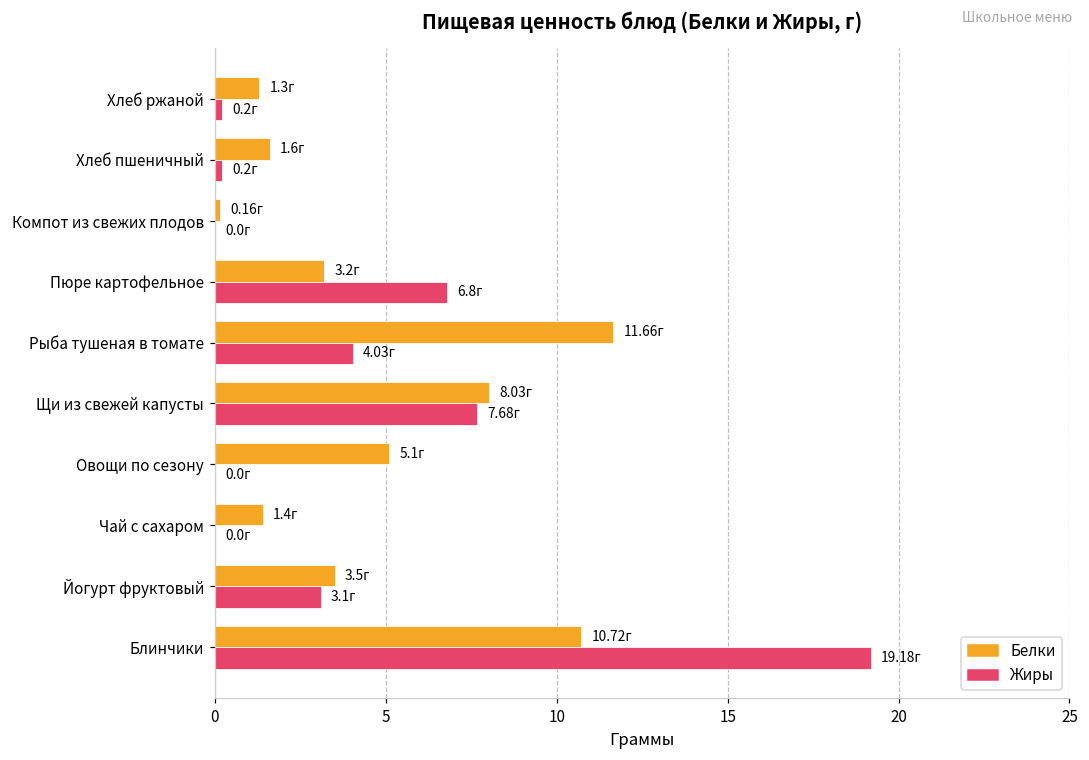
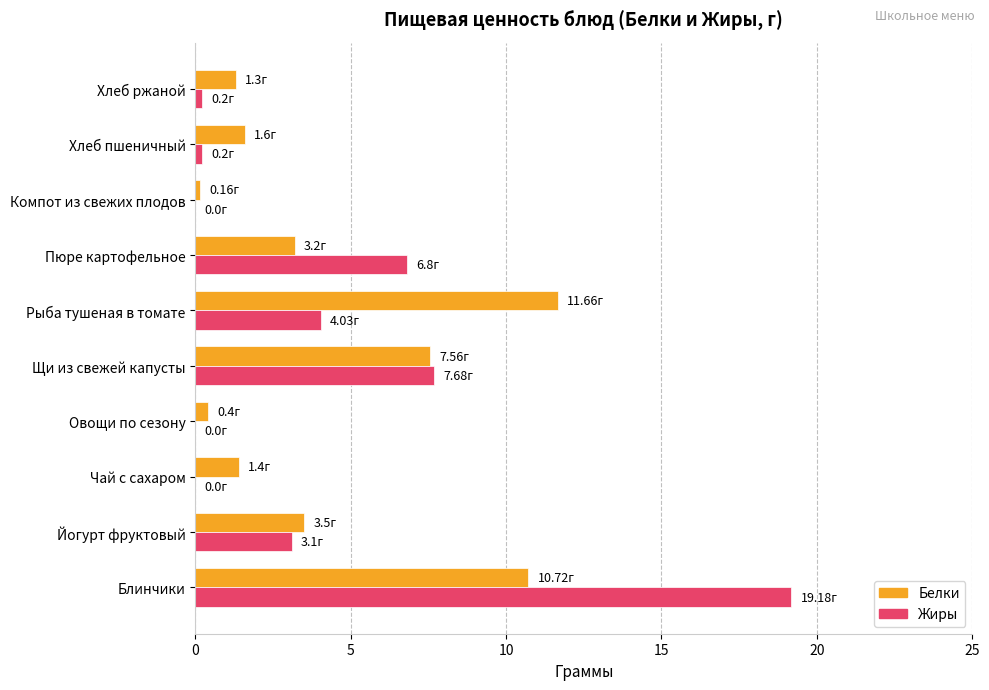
  {
    "Белки": {
      "Хлеб ржаной": "1.3г",
      "Хлеб пшеничный": "1.6г",
      "Компот из свежих плодов": "0.16г",
      "Пюре картофельное": "3.2г",
      "Рыба тушеная в томате": "11.66г",
-     "Щи из свежей капусты": "8.03г",
-     "Овощи по сезону": "5.1г",
+     "Щи из свежей капусты": "7.56г",
+     "Овощи по сезону": "0.4г",
      "Чай с сахаром": "1.4г",
      "Йогурт фруктовый": "3.5г",
      "Блинчики": "10.72г"
    },
    "Жиры": {
      "Хлеб ржаной": "0.2г",
      "Хлеб пшеничный": "0.2г",
      "Компот из свежих плодов": "0.0г",
      "Пюре картофельное": "6.8г",
      "Рыба тушеная в томате": "4.03г",
      "Щи из свежей капусты": "7.68г",
      "Овощи по сезону": "0.0г",
      "Чай с сахаром": "0.0г",
      "Йогурт фруктовый": "3.1г",
      "Блинчики": "19.18г"
    }
  }
